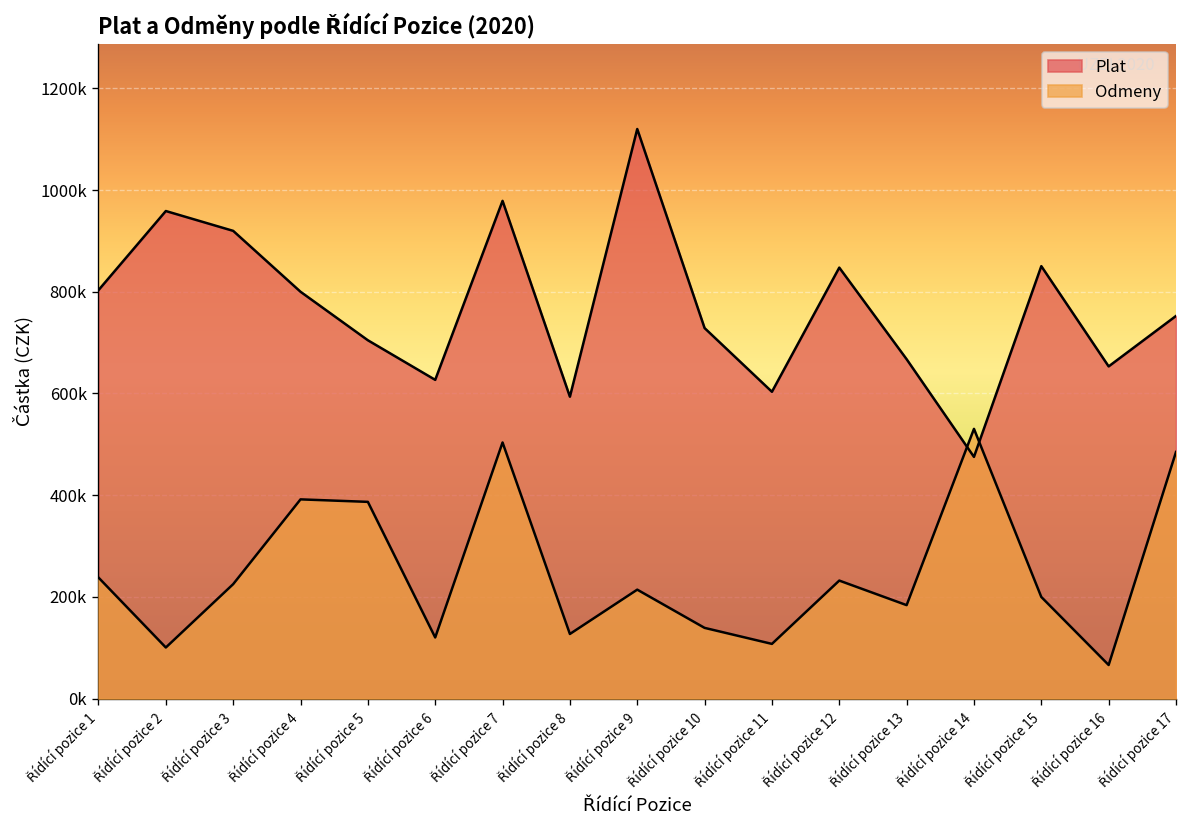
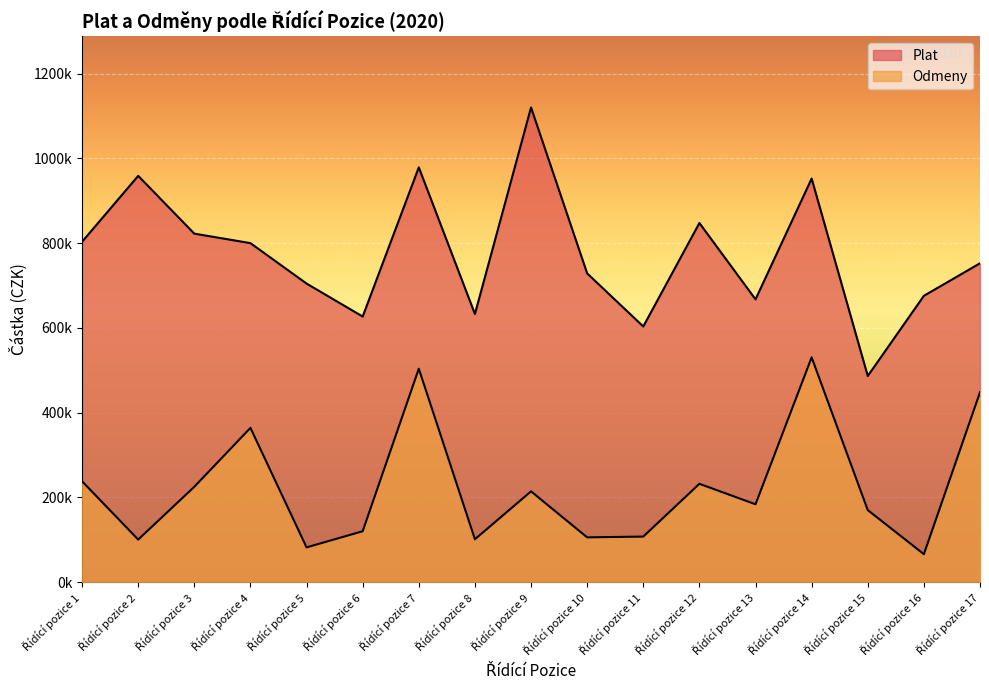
  {
    "Plat": {
      "Řídící pozice 1": 800000,
      "Řídící pozice 2": 960000,
-     "Řídící pozice 3": 920000,
+     "Řídící pozice 3": 820000,
      "Řídící pozice 4": 800000,
      "Řídící pozice 5": 700000,
      "Řídící pozice 6": 630000,
      "Řídící pozice 7": 980000,
-     "Řídící pozice 8": 590000,
+     "Řídící pozice 8": 630000,
      "Řídící pozice 9": 1120000,
      "Řídící pozice 10": 730000,
      "Řídící pozice 11": 600000,
      "Řídící pozice 12": 850000,
      "Řídící pozice 13": 670000,
-     "Řídící pozice 14": 480000,
-     "Řídící pozice 15": 850000,
-     "Řídící pozice 16": 650000,
+     "Řídící pozice 14": 950000,
+     "Řídící pozice 15": 490000,
+     "Řídící pozice 16": 680000,
      "Řídící pozice 17": 750000
    },
    "Odmeny": {
      "Řídící pozice 1": 240000,
      "Řídící pozice 2": 100000,
      "Řídící pozice 3": 230000,
-     "Řídící pozice 4": 390000,
-     "Řídící pozice 5": 390000,
+     "Řídící pozice 4": 360000,
+     "Řídící pozice 5": 80000,
      "Řídící pozice 6": 120000,
      "Řídící pozice 7": 500000,
-     "Řídící pozice 8": 130000,
+     "Řídící pozice 8": 100000,
      "Řídící pozice 9": 210000,
-     "Řídící pozice 10": 140000,
+     "Řídící pozice 10": 110000,
      "Řídící pozice 11": 110000,
      "Řídící pozice 12": 230000,
      "Řídící pozice 13": 180000,
      "Řídící pozice 14": 530000,
-     "Řídící pozice 15": 200000,
+     "Řídící pozice 15": 170000,
      "Řídící pozice 16": 70000,
-     "Řídící pozice 17": 480000
+     "Řídící pozice 17": 450000
    }
  }
